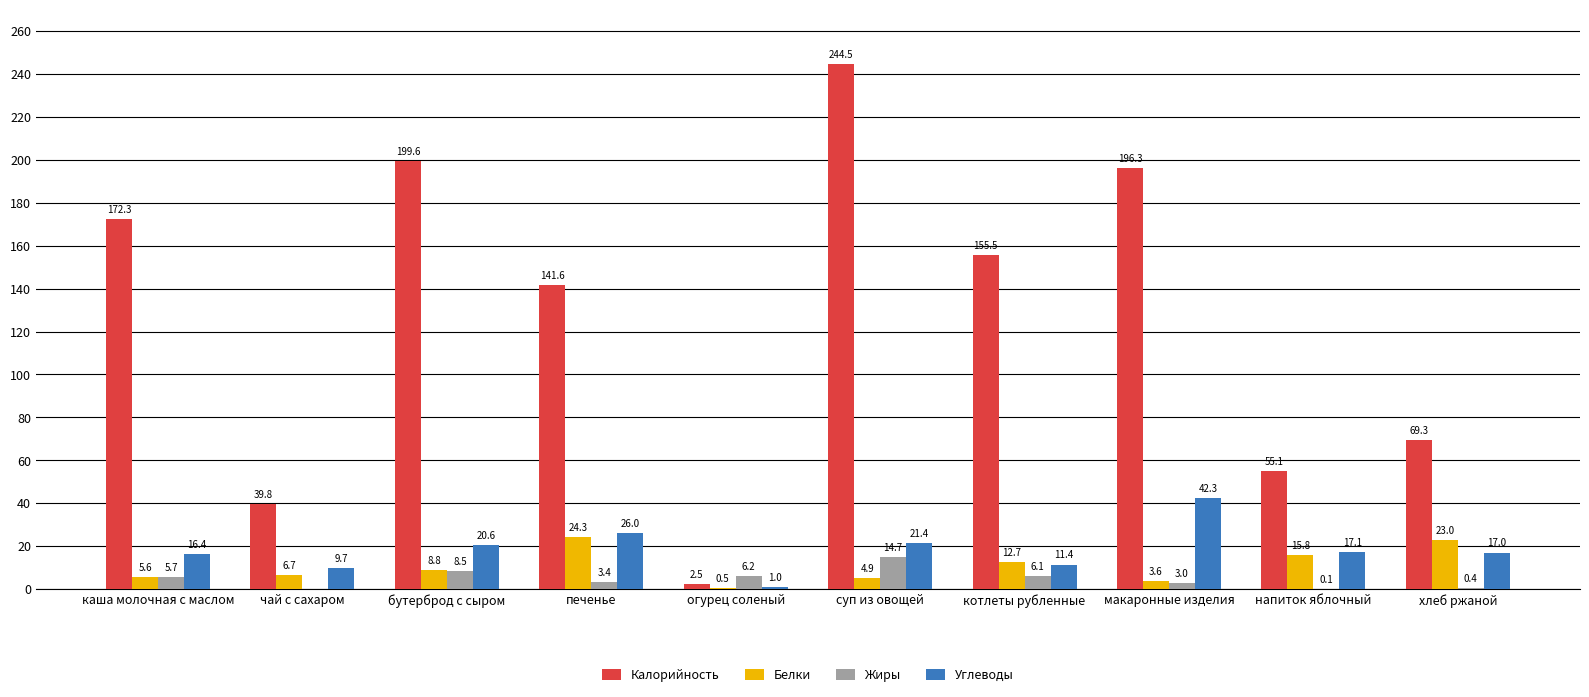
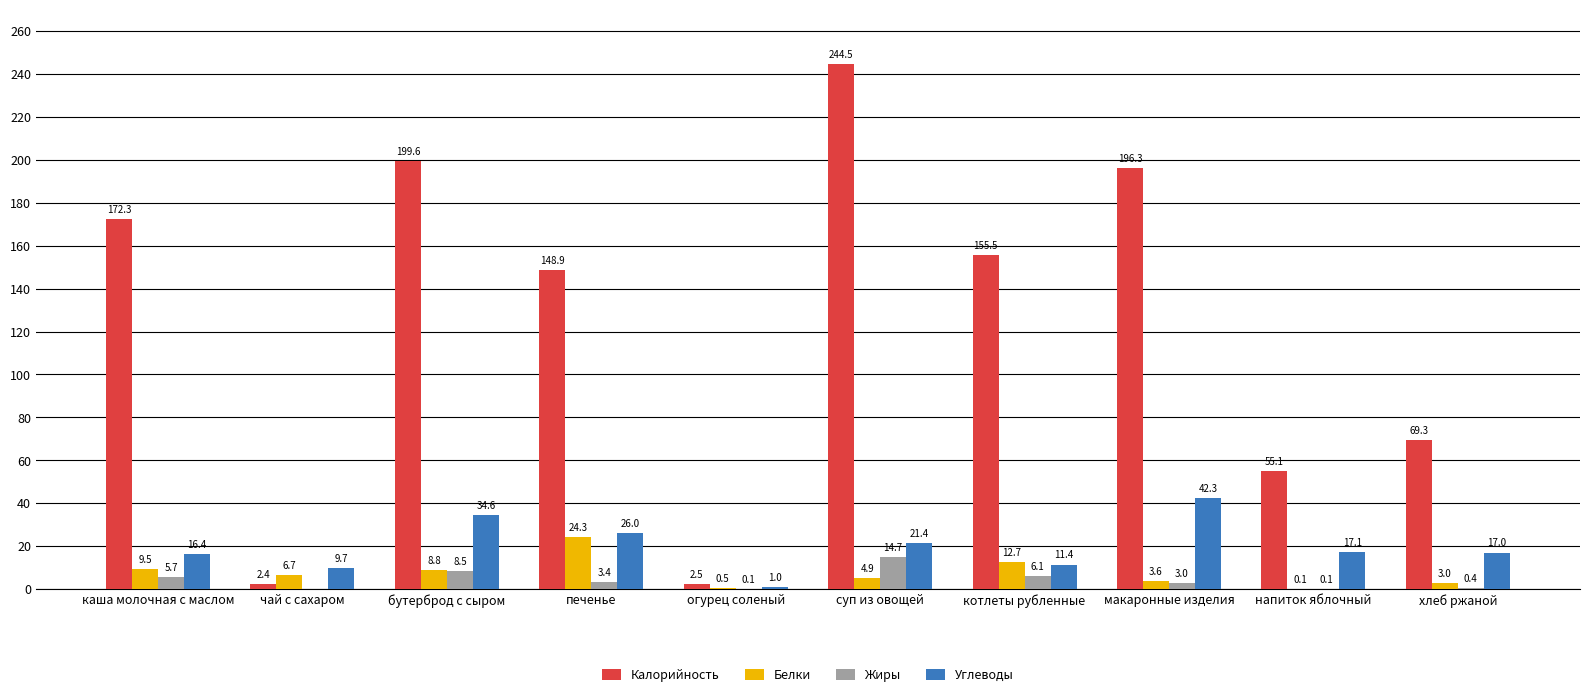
  {
    "Калорийность": {
      "каша молочная с маслом": 172.3,
-     "чай с сахаром": 39.8,
+     "чай с сахаром": 2.4,
      "бутерброд с сыром": 199.6,
-     "печенье": 141.6,
+     "печенье": 148.9,
      "огурец соленый": 2.5,
      "суп из овощей": 244.5,
      "котлеты рубленные": 155.5,
      "макаронные изделия": 196.3,
      "напиток яблочный": 55.1,
      "хлеб ржаной": 69.3
    },
    "Белки": {
-     "каша молочная с маслом": 5.6,
+     "каша молочная с маслом": 9.5,
      "чай с сахаром": 6.7,
      "бутерброд с сыром": 8.8,
      "печенье": 24.3,
      "огурец соленый": 0.5,
      "суп из овощей": 4.9,
      "котлеты рубленные": 12.7,
      "макаронные изделия": 3.6,
-     "напиток яблочный": 15.8,
-     "хлеб ржаной": 23.0
+     "напиток яблочный": 0.1,
+     "хлеб ржаной": 3.0
    },
    "Жиры": {
      "каша молочная с маслом": 5.7,
      "бутерброд с сыром": 8.5,
      "печенье": 3.4,
-     "огурец соленый": 6.2,
+     "огурец соленый": 0.1,
      "суп из овощей": 14.7,
      "котлеты рубленные": 6.1,
      "макаронные изделия": 3.0,
      "напиток яблочный": 0.1,
      "хлеб ржаной": 0.4
    },
    "Углеводы": {
      "каша молочная с маслом": 16.4,
      "чай с сахаром": 9.7,
-     "бутерброд с сыром": 20.6,
+     "бутерброд с сыром": 34.6,
      "печенье": 26.0,
      "огурец соленый": 1.0,
      "суп из овощей": 21.4,
      "котлеты рубленные": 11.4,
      "макаронные изделия": 42.3,
      "напиток яблочный": 17.1,
      "хлеб ржаной": 17.0
    }
  }
